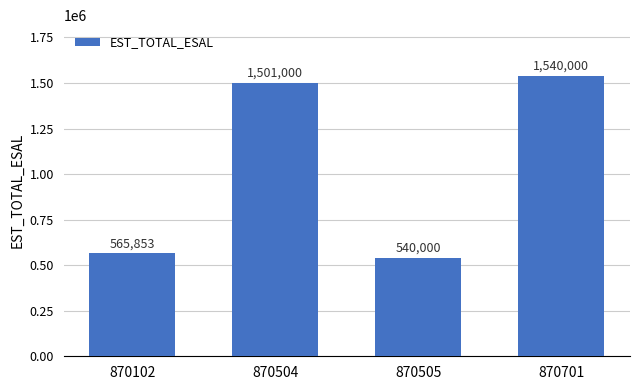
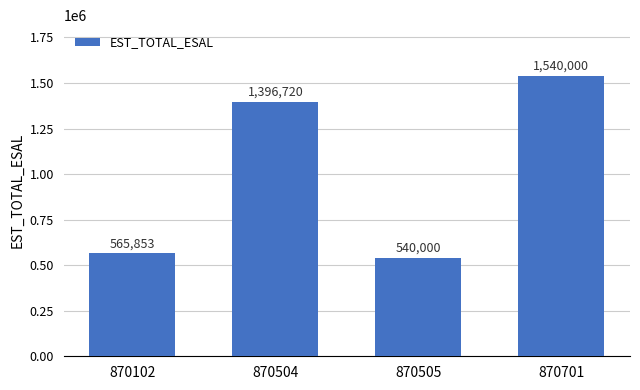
  {
    "870102": "565,853",
-   "870504": "1,501,000",
+   "870504": "1,396,720",
    "870505": "540,000",
    "870701": "1,540,000"
  }
